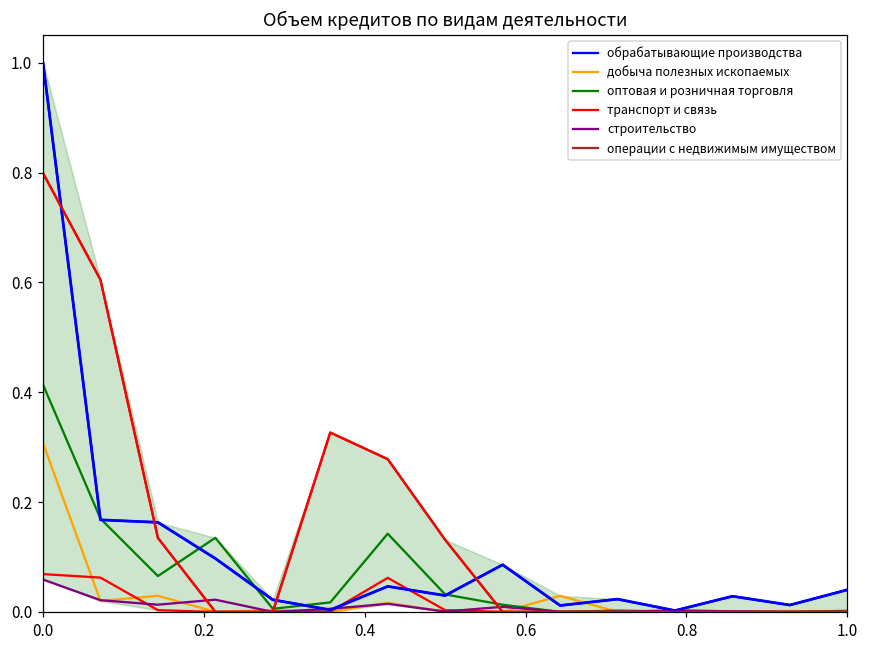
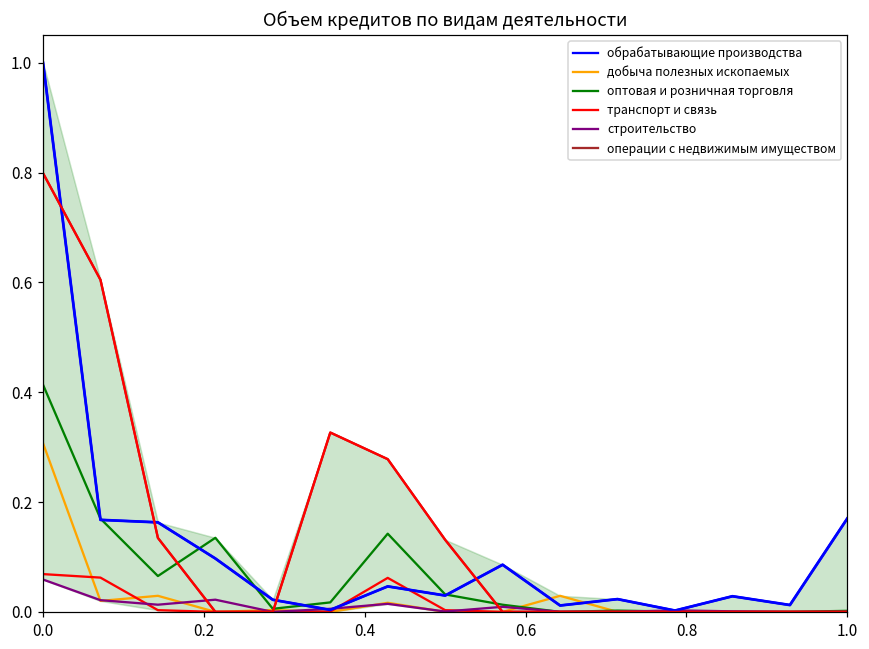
  {
    "обрабатывающие производства": {
-     "1.0": 0.04
+     "1.0": 0.17
    },
    "добыча полезных ископаемых": {
      "0.0": 0.31
    },
    "транспорт и связь": {
      "0.0": 0.07
    },
    "строительство": {
      "0.0": 0.06
    },
    "операции с недвижимым имуществом": {
      "0.0": 0.80
    }
  }
